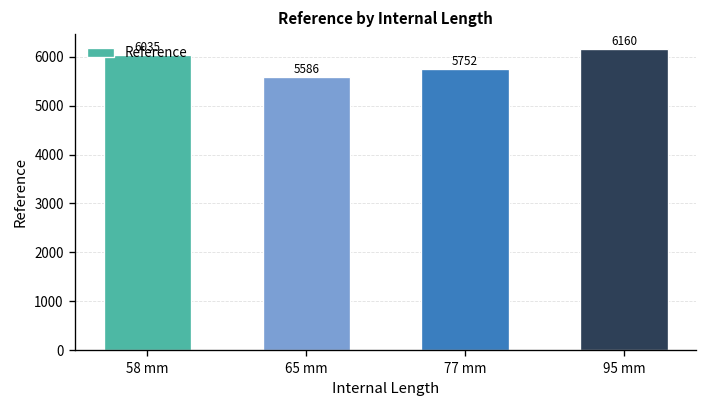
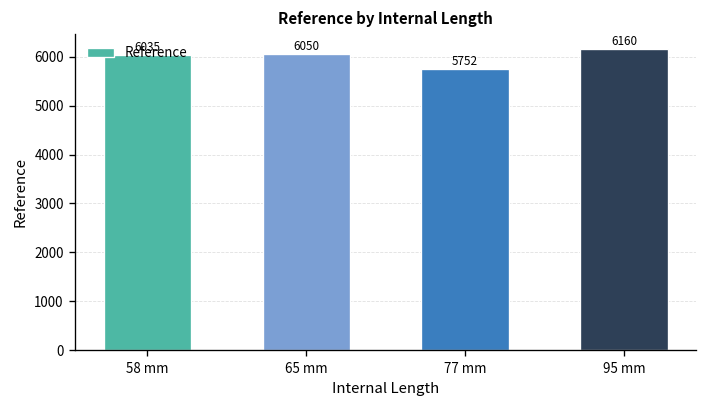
  {
    "58 mm": 6035,
-   "65 mm": 5586,
+   "65 mm": 6050,
    "77 mm": 5752,
    "95 mm": 6160
  }
